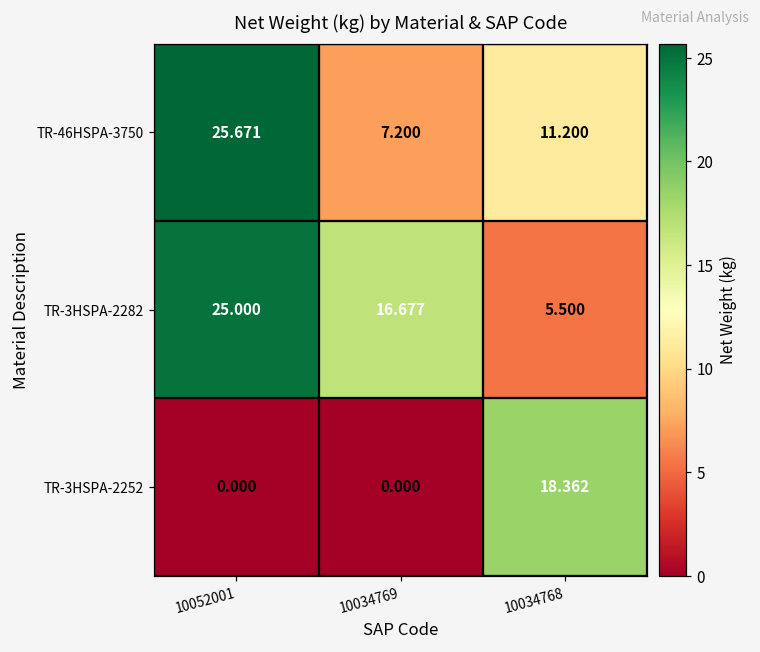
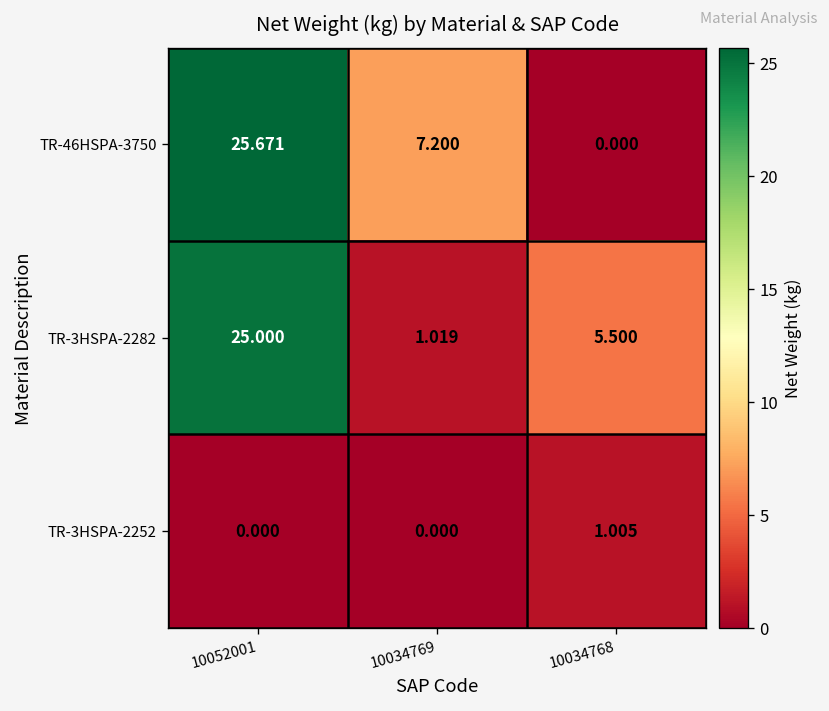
  {
    "TR-46HSPA-3750": {
      "10052001": 25.671,
      "10034769": 7.200,
-     "10034768": 11.200
+     "10034768": 0.000
    },
    "TR-3HSPA-2282": {
      "10052001": 25.000,
-     "10034769": 16.677,
+     "10034769": 1.019,
      "10034768": 5.500
    },
    "TR-3HSPA-2252": {
      "10052001": 0.000,
      "10034769": 0.000,
-     "10034768": 18.362
+     "10034768": 1.005
    }
  }
